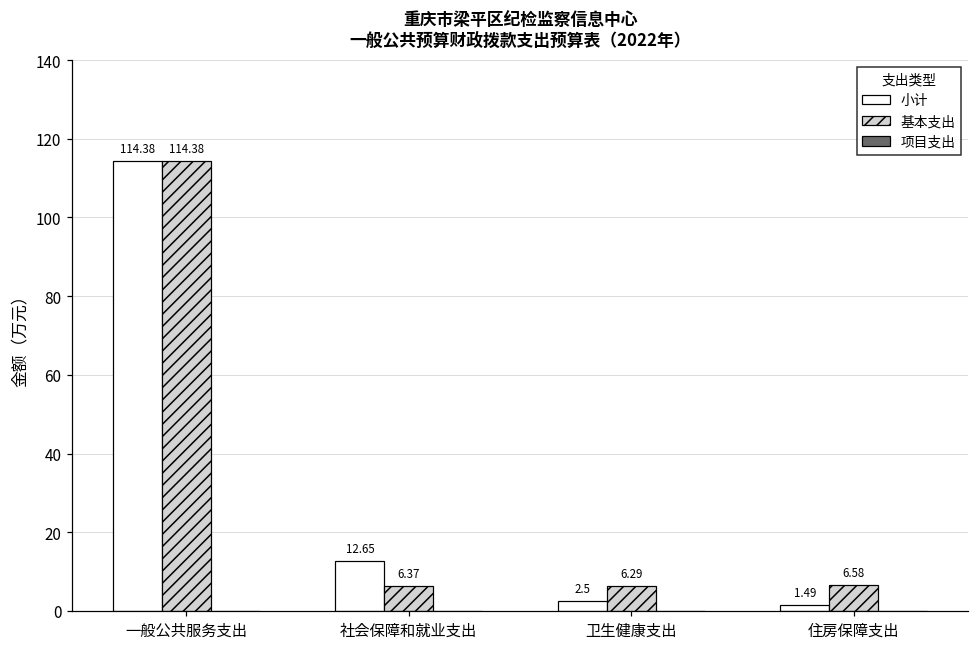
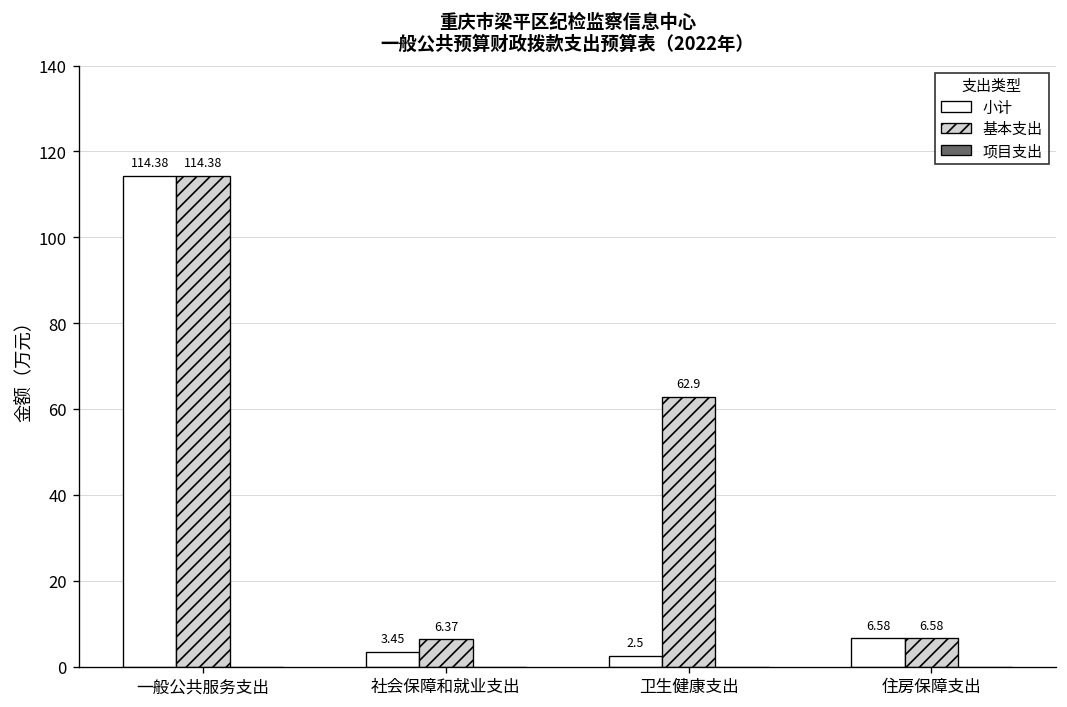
  {
    "小计": {
      "一般公共服务支出": 114.38,
-     "社会保障和就业支出": 12.65,
+     "社会保障和就业支出": 3.45,
      "卫生健康支出": 2.5,
-     "住房保障支出": 1.49
+     "住房保障支出": 6.58
    },
    "基本支出": {
      "一般公共服务支出": 114.38,
      "社会保障和就业支出": 6.37,
-     "卫生健康支出": 6.29,
+     "卫生健康支出": 62.9,
      "住房保障支出": 6.58
    },
    "项目支出": {
      "一般公共服务支出": 0,
      "社会保障和就业支出": 0,
      "卫生健康支出": 0,
      "住房保障支出": 0
    }
  }
